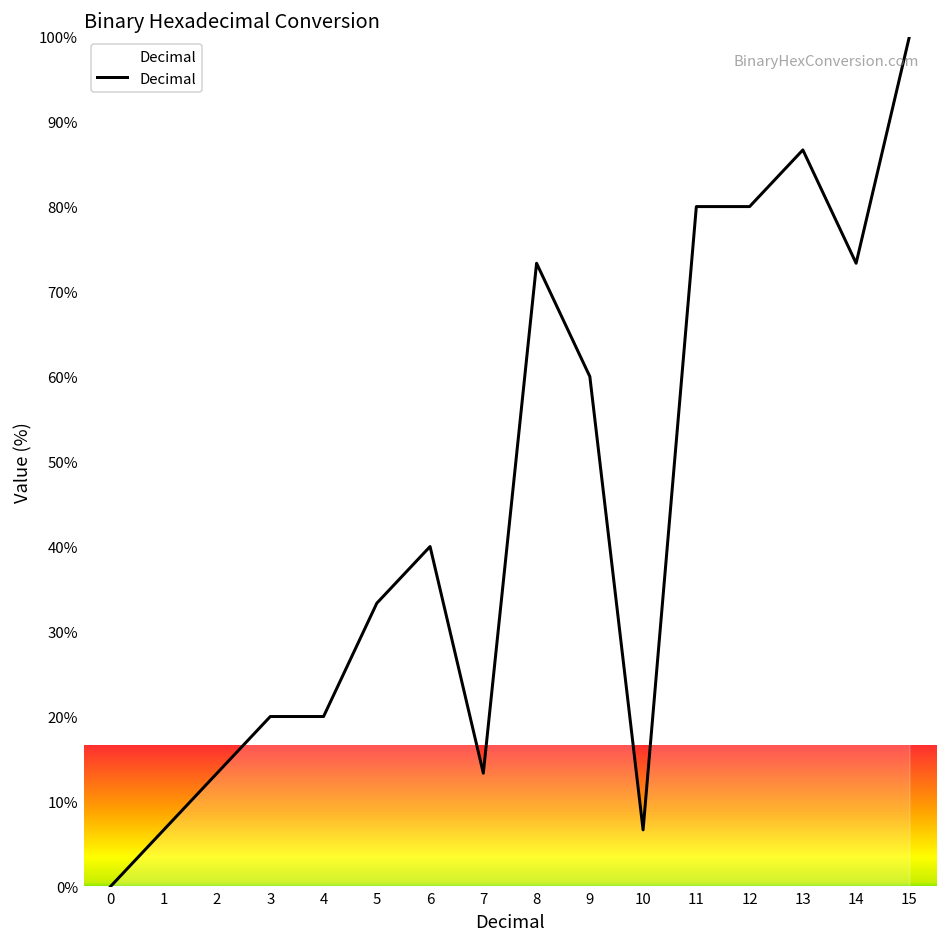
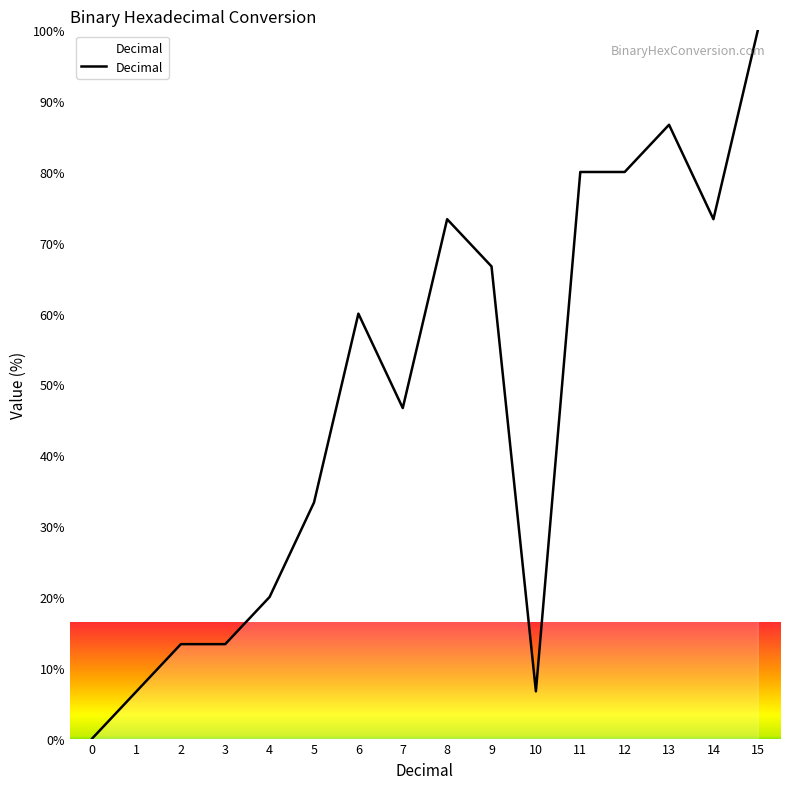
  {
    "0": "0%",
    "1": "7%",
    "2": "13%",
-   "3": "20%",
+   "3": "13%",
    "4": "20%",
    "5": "33%",
-   "6": "40%",
-   "7": "13%",
+   "6": "60%",
+   "7": "47%",
    "8": "73%",
-   "9": "60%",
+   "9": "67%",
    "10": "7%",
    "11": "80%",
    "12": "80%",
    "13": "87%",
    "14": "73%",
    "15": "100%"
  }
